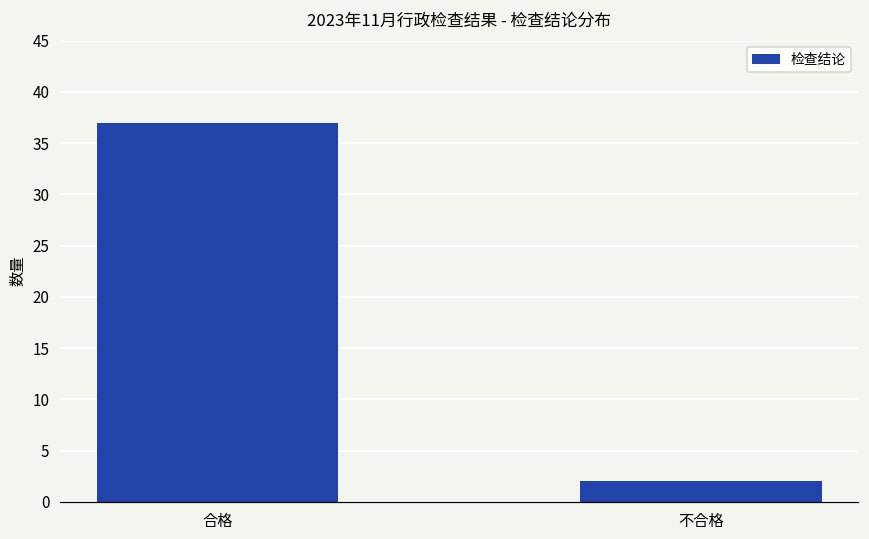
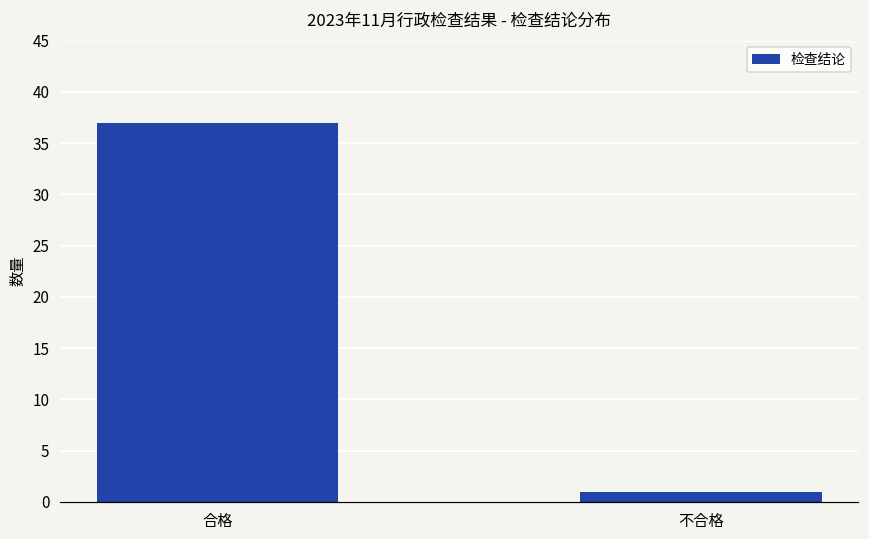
  {
    "合格": 37,
-   "不合格": 2
+   "不合格": 1
  }
